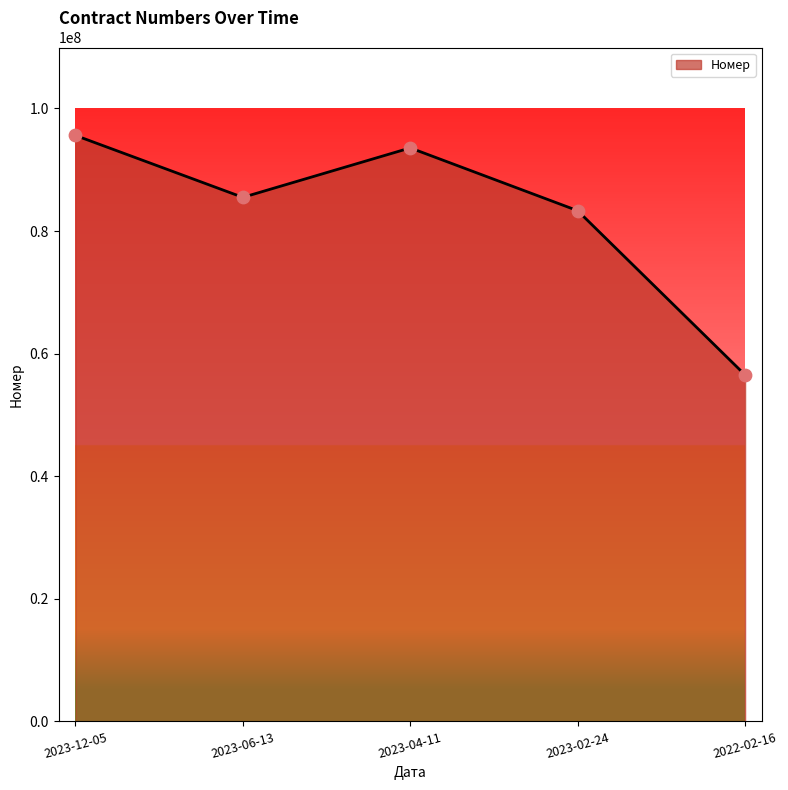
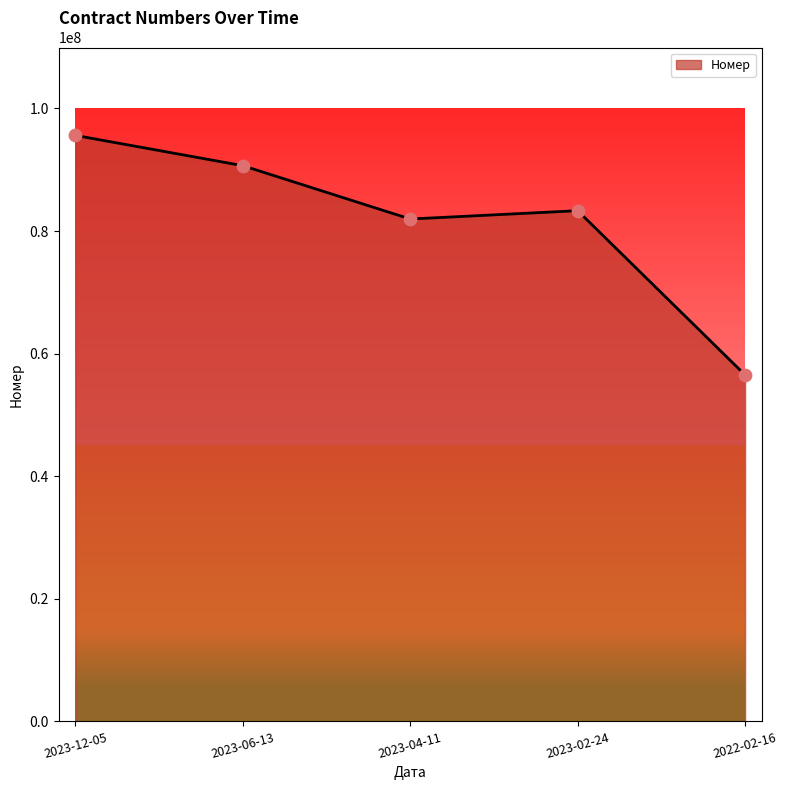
  {
    "2023-12-05": 96000000,
-   "2023-06-13": 85000000,
-   "2023-04-11": 94000000,
+   "2023-06-13": 91000000,
+   "2023-04-11": 82000000,
    "2023-02-24": 83000000,
    "2022-02-16": 57000000
  }
